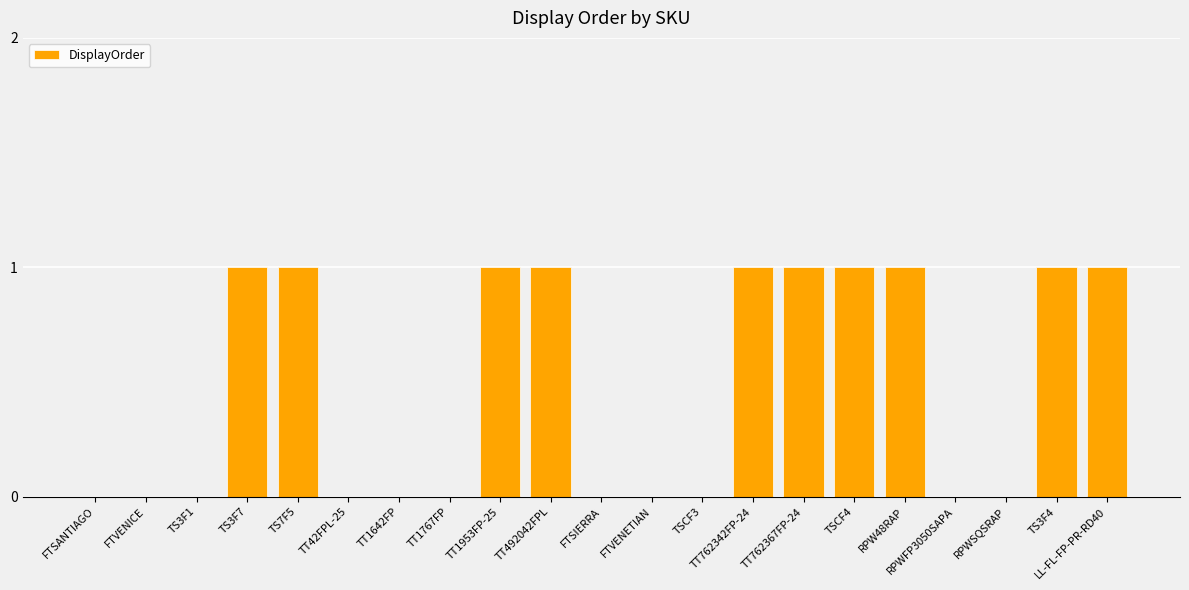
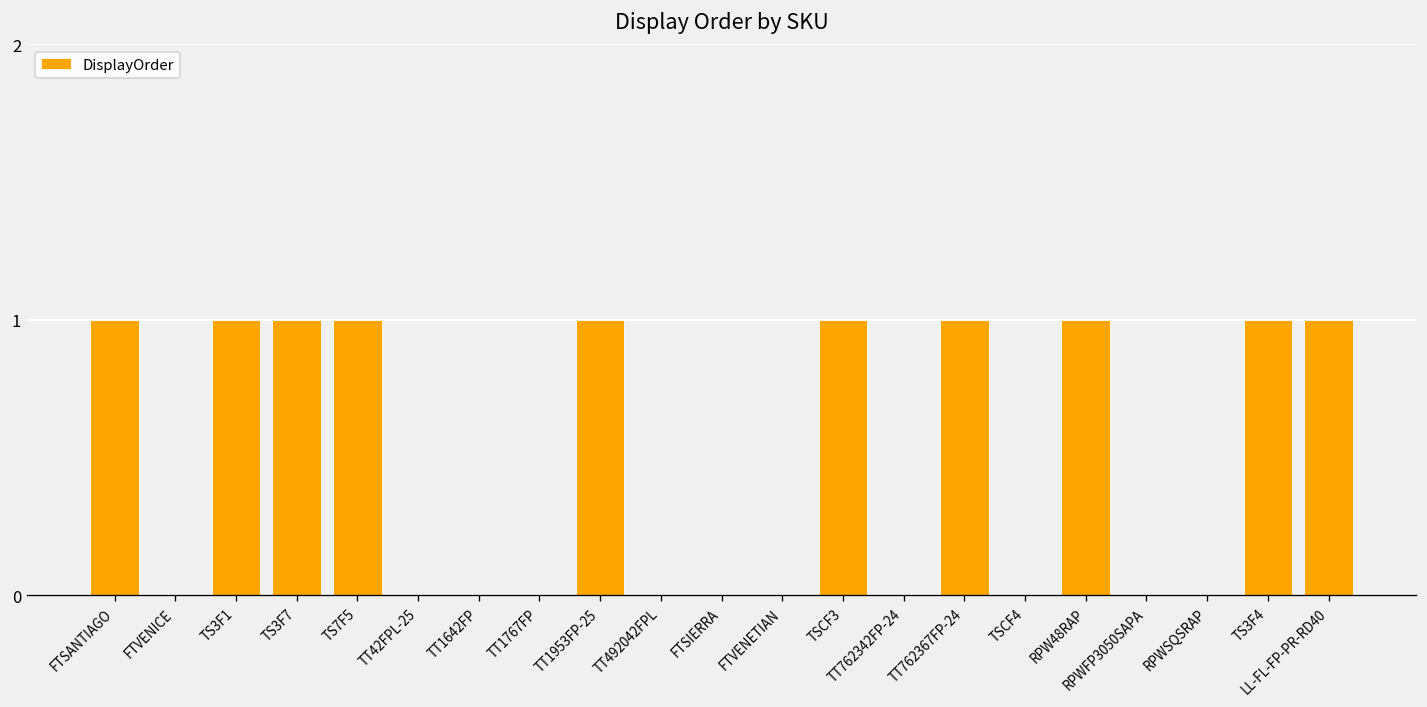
  {
-   "FTSANTIAGO": 0,
+   "FTSANTIAGO": 1,
    "FTVENICE": 0,
-   "TS3F1": 0,
+   "TS3F1": 1,
    "TS3F7": 1,
    "TS7F5": 1,
    "TT42FPL-25": 0,
    "TT1642FP": 0,
    "TT1767FP": 0,
    "TT1953FP-25": 1,
-   "TT492042FPL": 1,
+   "TT492042FPL": 0,
    "FTSIERRA": 0,
    "FTVENETIAN": 0,
-   "TSCF3": 0,
-   "TT762342FP-24": 1,
+   "TSCF3": 1,
+   "TT762342FP-24": 0,
    "TT762367FP-24": 1,
-   "TSCF4": 1,
+   "TSCF4": 0,
    "RPW48RAP": 1,
    "RPWFP3050SAPA": 0,
    "RPWSQSRAP": 0,
    "TS3F4": 1,
    "LL-FL-FP-PR-RD40": 1
  }
